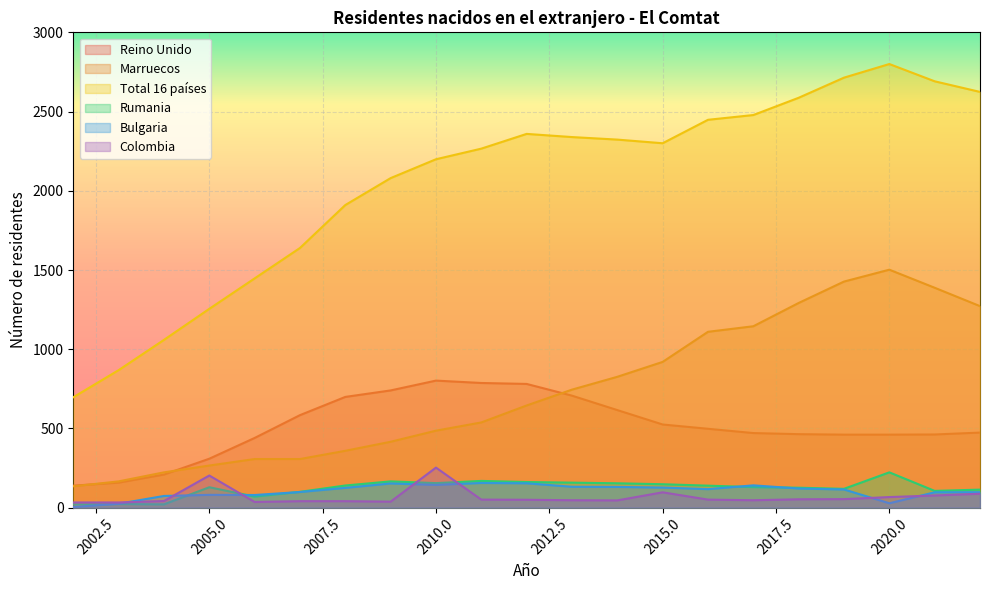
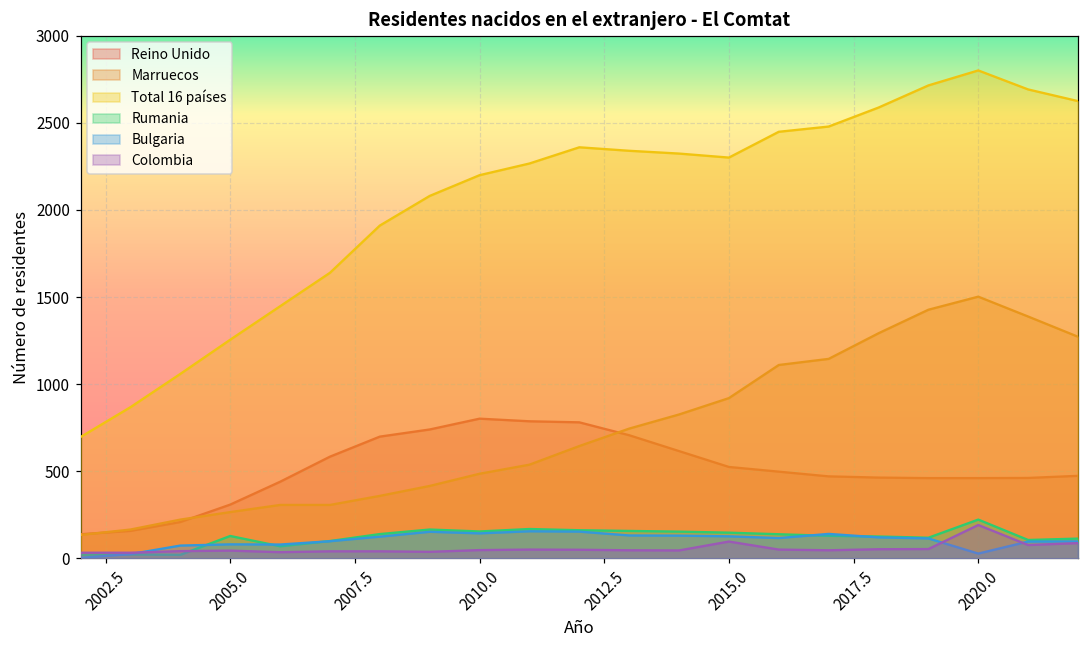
  {
    "Rumania": {
      "2005.0": 130,
      "2015.0": 150,
      "2020.0": 220
    },
    "Bulgaria": {
      "2005.0": 80,
      "2015.0": 130,
      "2020.0": 30
    },
    "Colombia": {
-     "2005.0": 200,
-     "2010.0": 250,
+     "2005.0": 50,
+     "2010.0": 50,
      "2015.0": 100,
-     "2020.0": 70
+     "2020.0": 190
    }
  }
